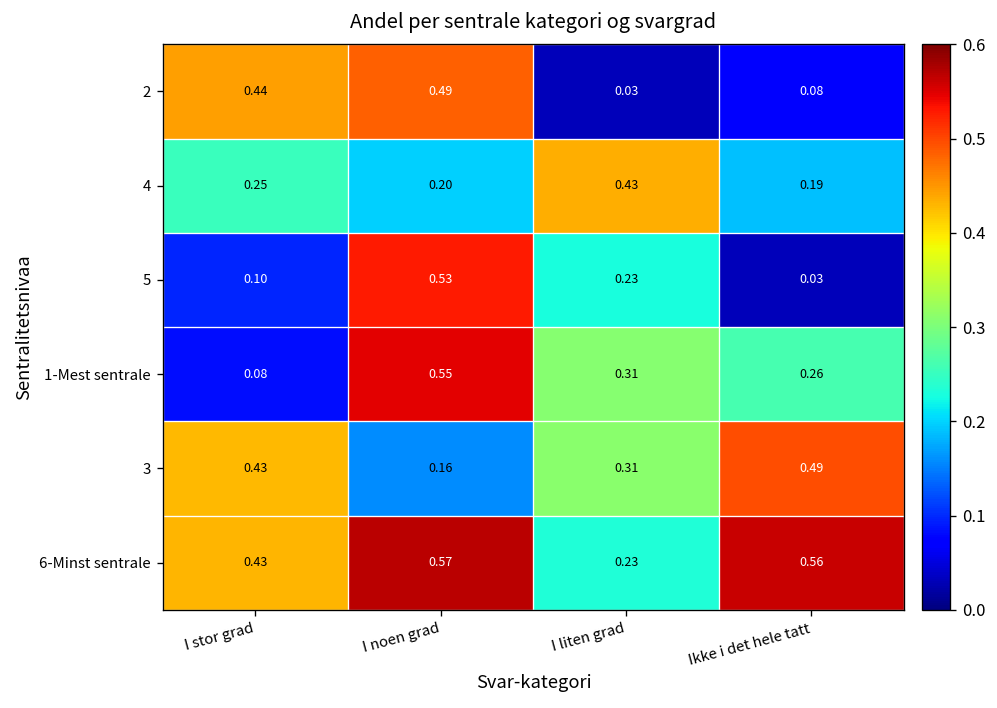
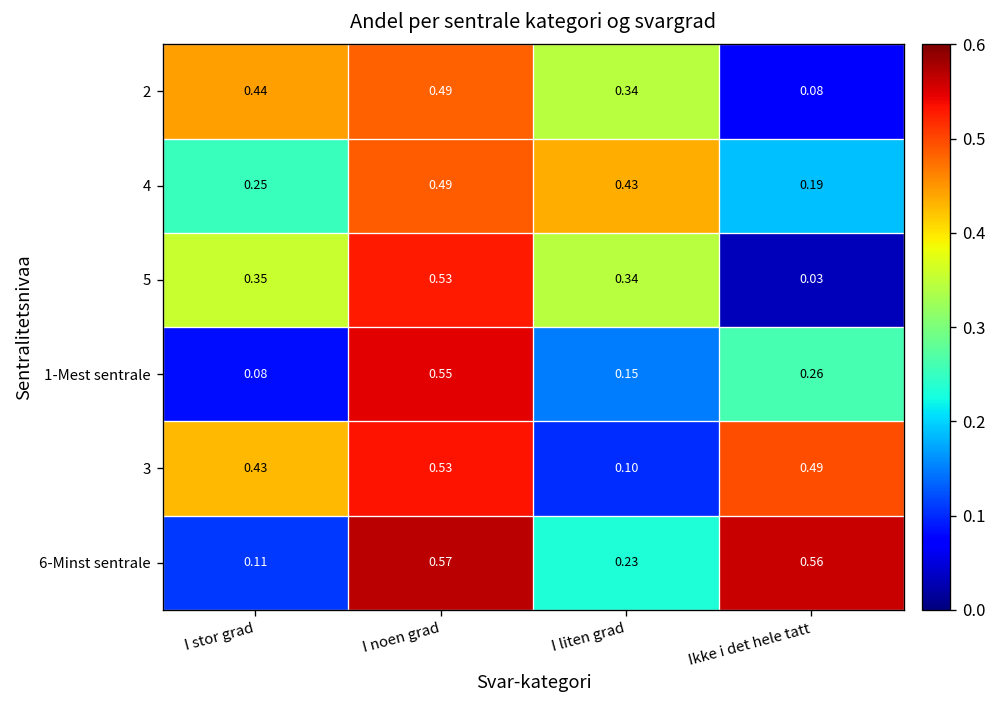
  {
    "2": {
      "I stor grad": 0.44,
      "I noen grad": 0.49,
-     "I liten grad": 0.03,
+     "I liten grad": 0.34,
      "Ikke i det hele tatt": 0.08
    },
    "4": {
      "I stor grad": 0.25,
-     "I noen grad": 0.20,
+     "I noen grad": 0.49,
      "I liten grad": 0.43,
      "Ikke i det hele tatt": 0.19
    },
    "5": {
-     "I stor grad": 0.10,
+     "I stor grad": 0.35,
      "I noen grad": 0.53,
-     "I liten grad": 0.23,
+     "I liten grad": 0.34,
      "Ikke i det hele tatt": 0.03
    },
    "1-Mest sentrale": {
      "I stor grad": 0.08,
      "I noen grad": 0.55,
-     "I liten grad": 0.31,
+     "I liten grad": 0.15,
      "Ikke i det hele tatt": 0.26
    },
    "3": {
      "I stor grad": 0.43,
-     "I noen grad": 0.16,
-     "I liten grad": 0.31,
+     "I noen grad": 0.53,
+     "I liten grad": 0.10,
      "Ikke i det hele tatt": 0.49
    },
    "6-Minst sentrale": {
-     "I stor grad": 0.43,
+     "I stor grad": 0.11,
      "I noen grad": 0.57,
      "I liten grad": 0.23,
      "Ikke i det hele tatt": 0.56
    }
  }
